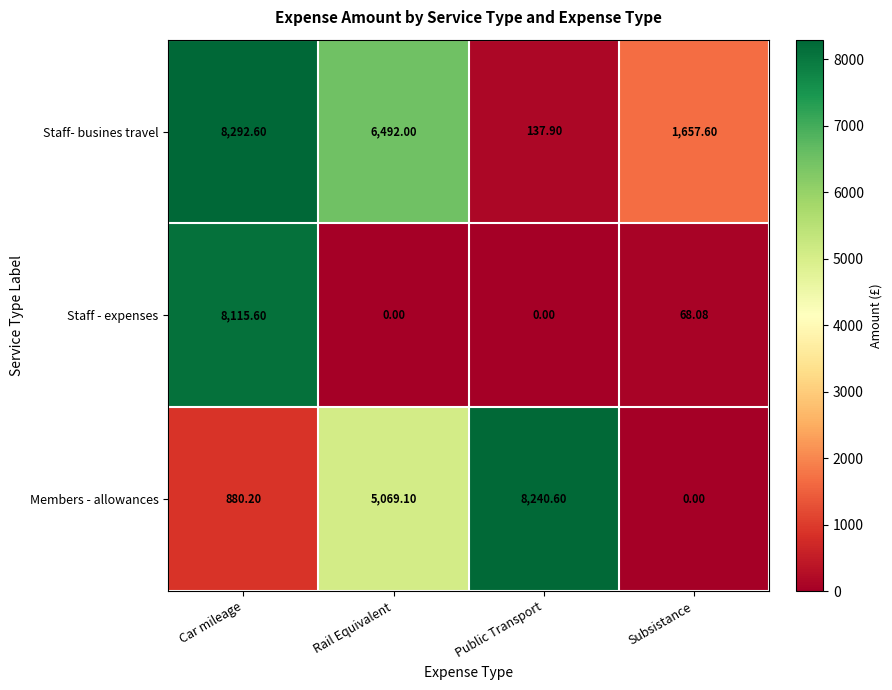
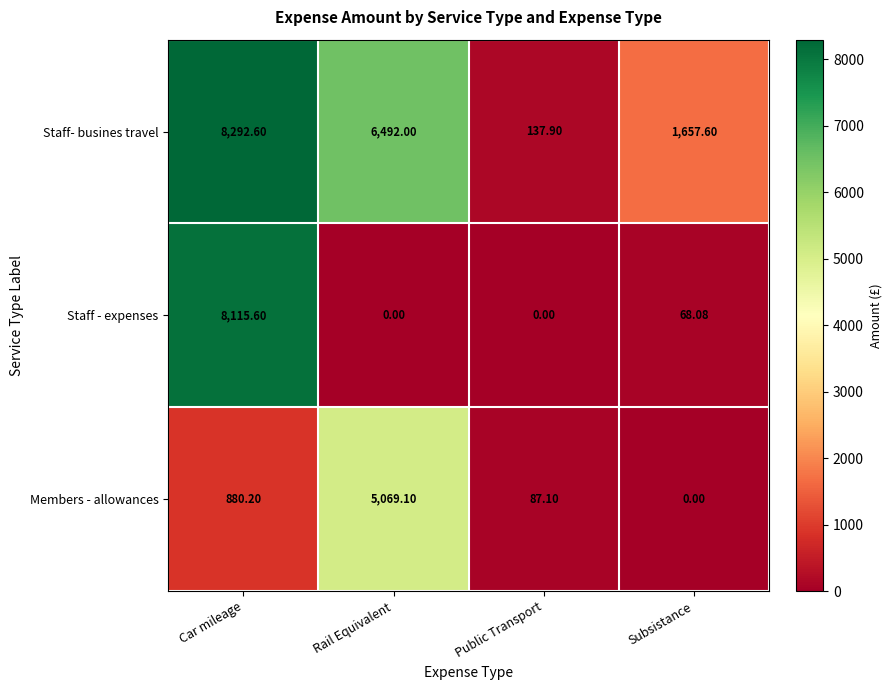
  {
    "Staff- busines travel": {
      "Car mileage": "8,292.60",
      "Rail Equivalent": "6,492.00",
      "Public Transport": "137.90",
      "Subsistance": "1,657.60"
    },
    "Staff - expenses": {
      "Car mileage": "8,115.60",
      "Rail Equivalent": "0.00",
      "Public Transport": "0.00",
      "Subsistance": "68.08"
    },
    "Members - allowances": {
      "Car mileage": "880.20",
      "Rail Equivalent": "5,069.10",
-     "Public Transport": "8,240.60",
+     "Public Transport": "87.10",
      "Subsistance": "0.00"
    }
  }
